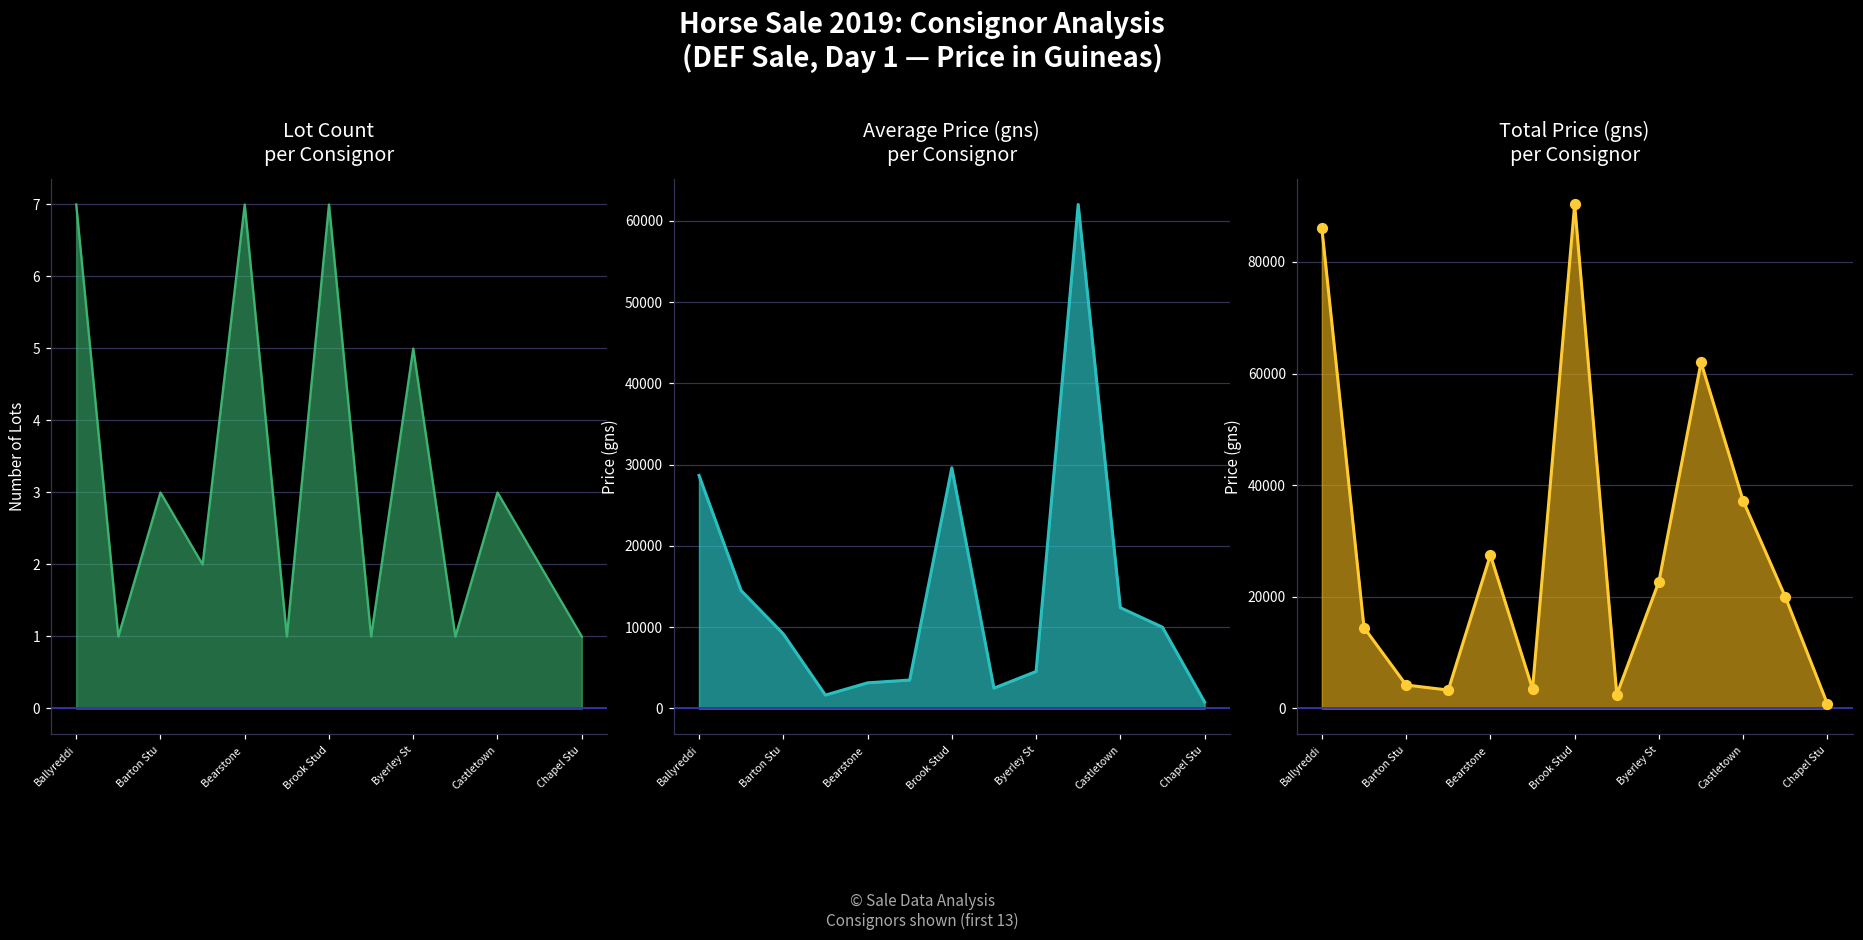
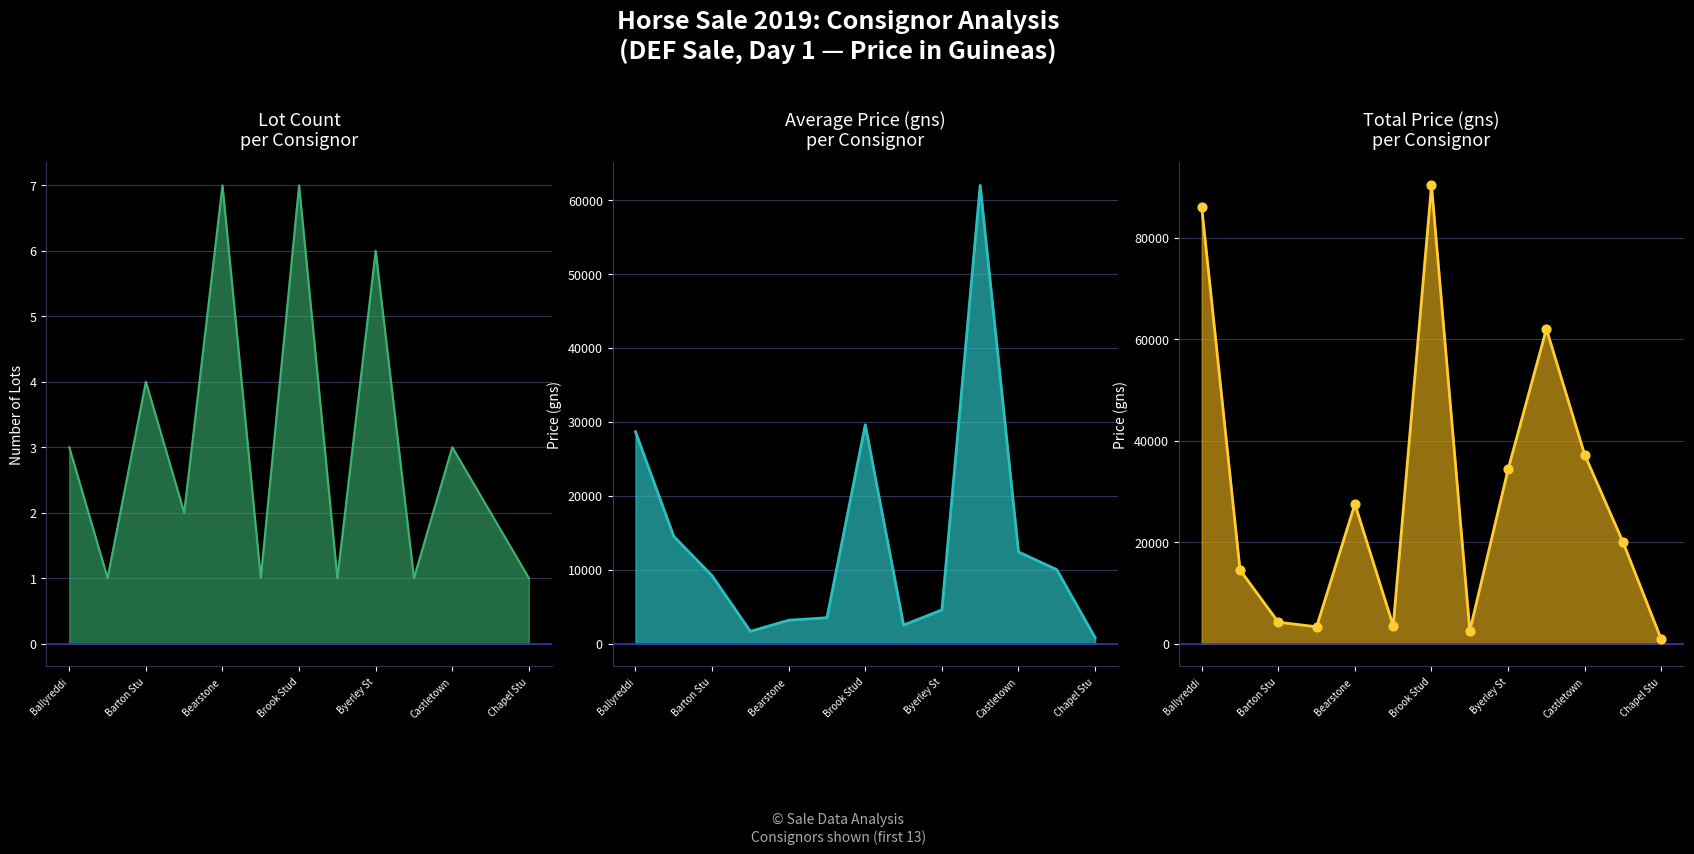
  {
    "Lot Count per Consignor": {
-     "Ballyreddi": 7,
-     "Barton Stu": 3,
+     "Ballyreddi": 3,
+     "Barton Stu": 4,
      "Bearstone": 7,
      "Brook Stud": 7,
-     "Byerley St": 5,
+     "Byerley St": 6,
      "Castletown": 3,
      "Chapel Stu": 1
    },
    "Average Price (gns) per Consignor": {
      "Ballyreddi": 29000,
      "Barton Stu": 9000,
      "Bearstone": 3000,
      "Brook Stud": 30000,
      "Byerley St": 5000,
      "Castletown": 12000,
      "Chapel Stu": 1000
    },
    "Total Price (gns) per Consignor": {
      "Ballyreddi": 86000,
      "Barton Stu": 4000,
      "Bearstone": 28000,
      "Brook Stud": 90000,
-     "Byerley St": 23000,
+     "Byerley St": 34000,
      "Castletown": 37000,
      "Chapel Stu": 1000
    }
  }
